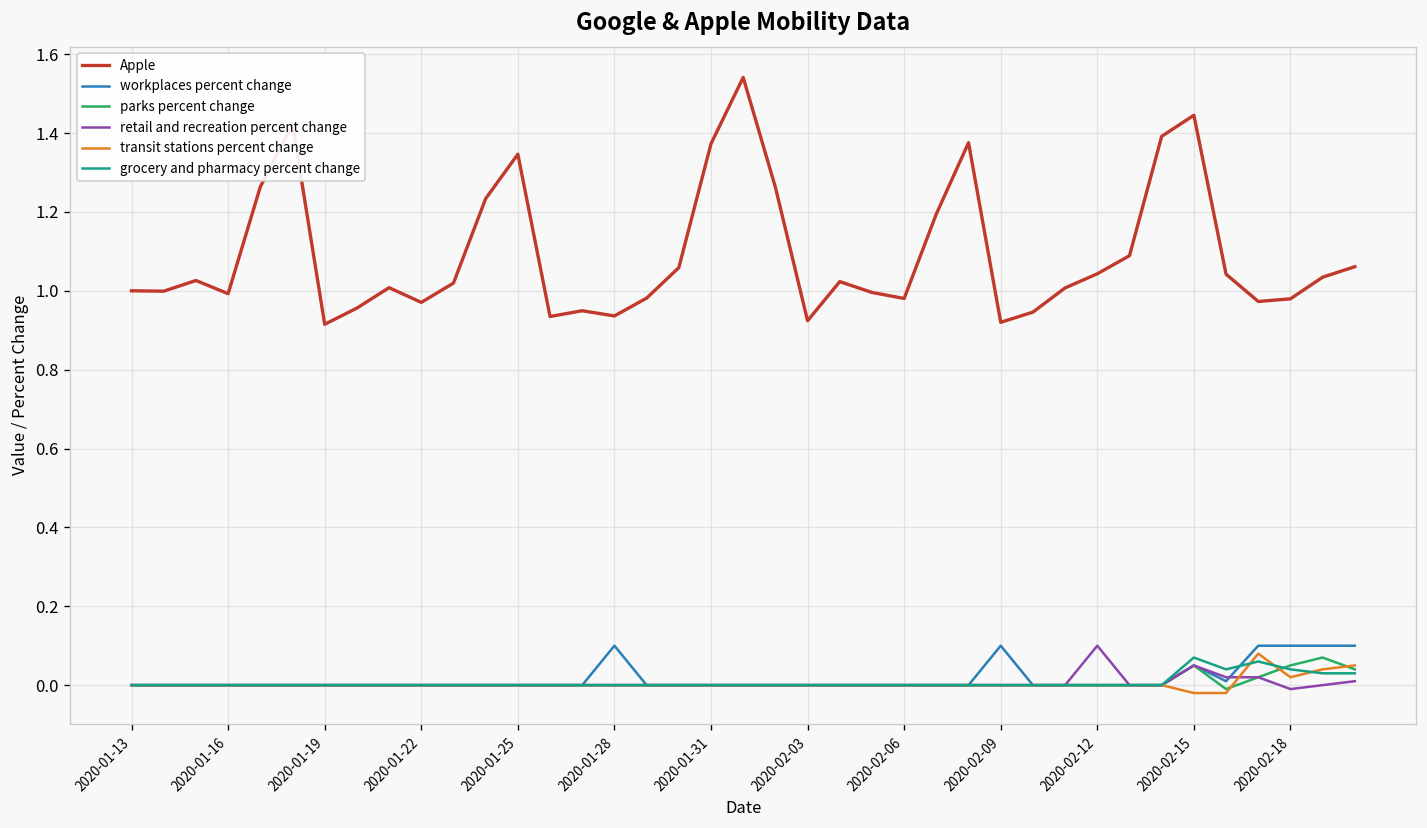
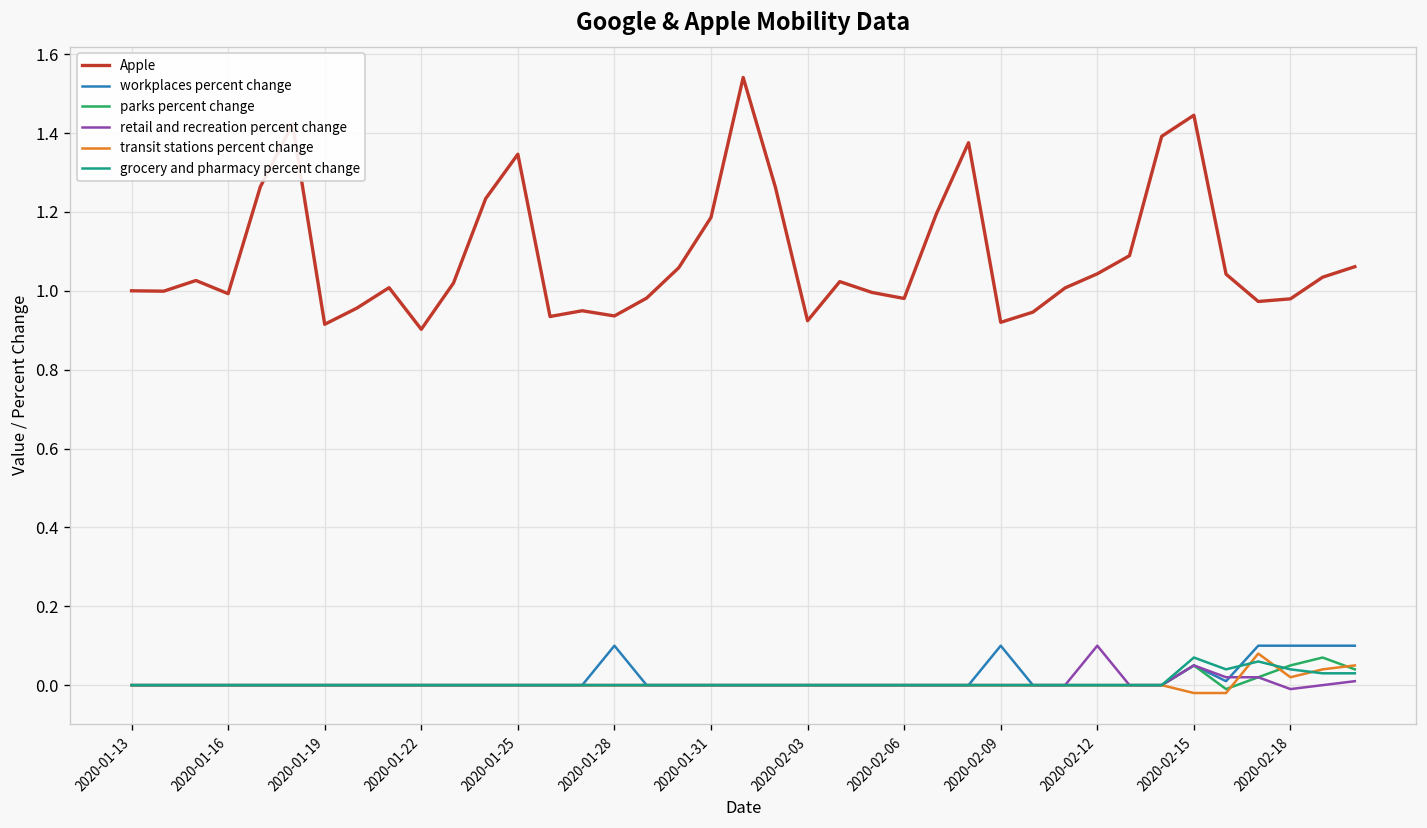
  {
    "Apple": {
      "2020-01-13": 1.00,
      "2020-01-16": 0.99,
      "2020-01-19": 0.92,
-     "2020-01-22": 0.97,
+     "2020-01-22": 0.90,
      "2020-01-25": 1.35,
      "2020-01-28": 0.94,
-     "2020-01-31": 1.37,
+     "2020-01-31": 1.19,
      "2020-02-03": 0.92,
      "2020-02-06": 0.98,
      "2020-02-09": 0.92,
      "2020-02-12": 1.04,
      "2020-02-15": 1.45,
      "2020-02-18": 0.98
    },
    "workplaces percent change": {
      "2020-01-28": 0.10,
      "2020-02-09": 0.10,
      "2020-02-18": 0.10
    },
    "retail and recreation percent change": {
      "2020-02-12": 0.10,
      "2020-02-18": -0.01
    },
    "transit stations percent change": {
      "2020-02-15": -0.02,
      "2020-02-18": 0.02
    }
  }
